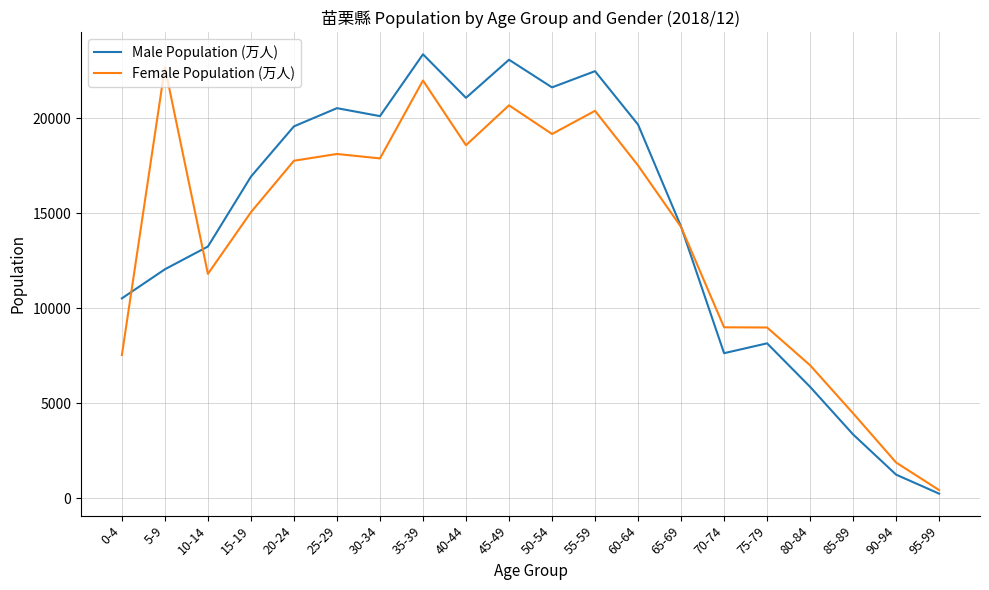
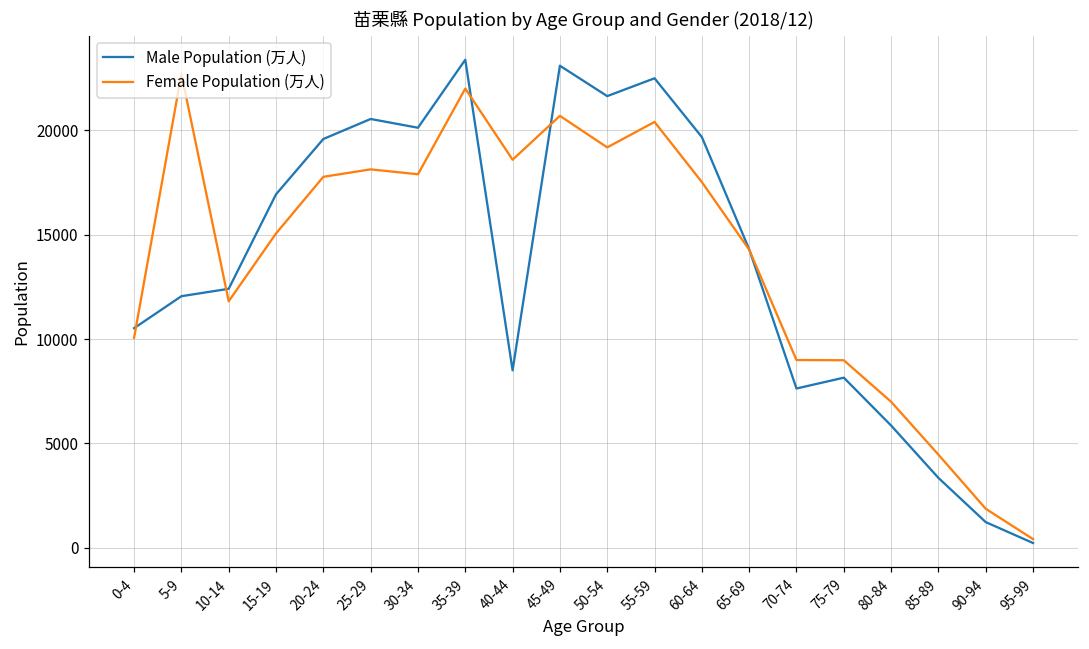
  {
    "Male Population (万人)": {
      "0-4": 10500,
      "5-9": 12000,
-     "10-14": 13200,
+     "10-14": 12400,
      "15-19": 16900,
      "20-24": 19600,
      "25-29": 20500,
      "30-34": 20100,
      "35-39": 23400,
-     "40-44": 21100,
+     "40-44": 8500,
      "45-49": 23100,
      "50-54": 21600,
      "55-59": 22500,
      "60-64": 19700,
      "70-74": 7600,
      "75-79": 8200,
      "80-84": 5900,
      "85-89": 3400,
      "90-94": 1200,
      "95-99": 200
    },
    "Female Population (万人)": {
-     "0-4": 7500,
+     "0-4": 10100,
      "10-14": 11800,
      "15-19": 15100,
      "20-24": 17800,
      "25-29": 18100,
      "30-34": 17900,
      "35-39": 22000,
      "40-44": 18600,
      "45-49": 20700,
      "50-54": 19200,
      "55-59": 20400,
      "60-64": 17500,
      "70-74": 9000,
      "75-79": 9000,
      "80-84": 7000,
      "85-89": 4500,
      "90-94": 1900,
      "95-99": 400
    }
  }
